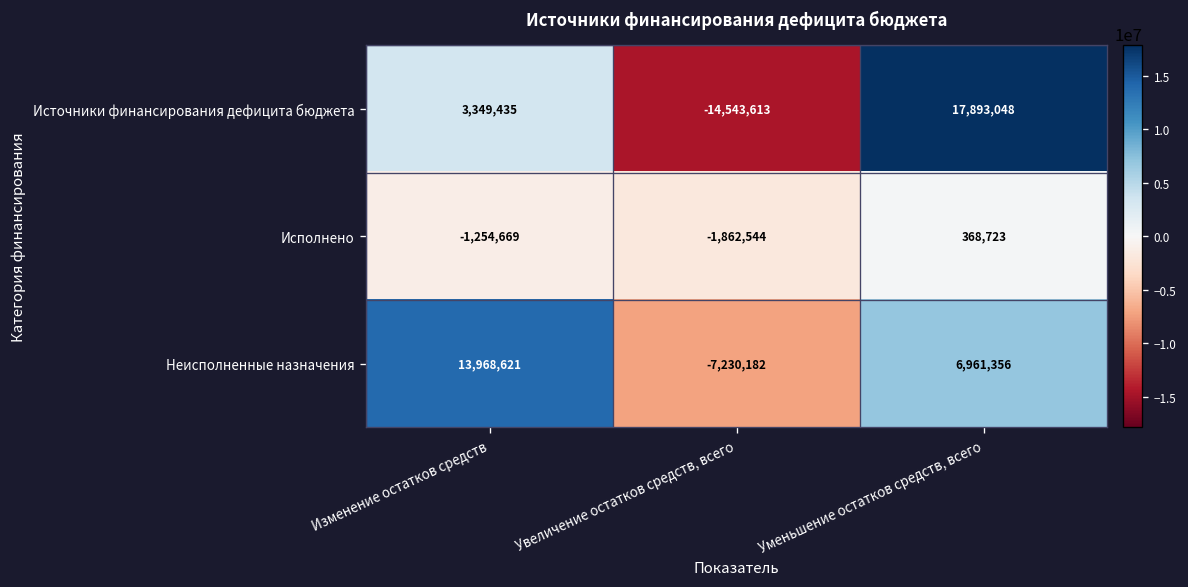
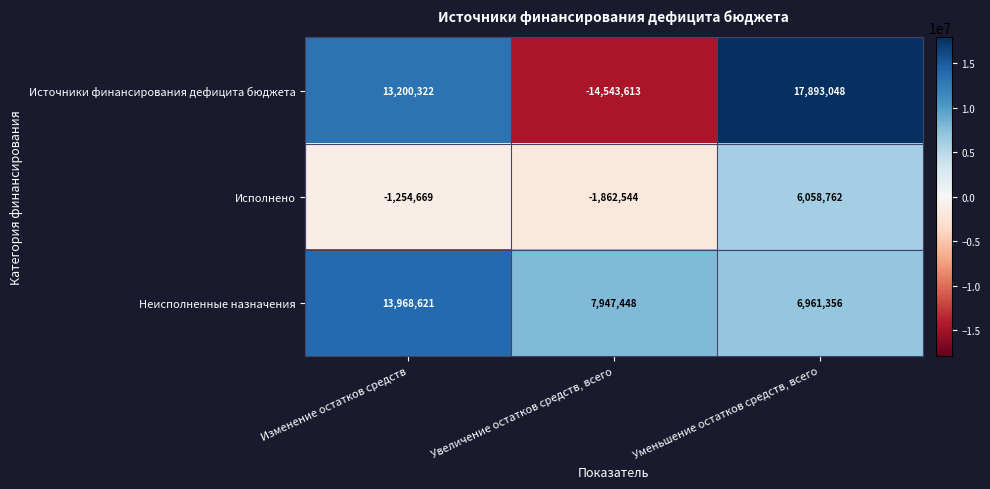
  {
    "Источники финансирования дефицита бюджета": {
-     "Изменение остатков средств": "3,349,435",
+     "Изменение остатков средств": "13,200,322",
      "Увеличение остатков средств, всего": "-14,543,613",
      "Уменьшение остатков средств, всего": "17,893,048"
    },
    "Исполнено": {
      "Изменение остатков средств": "-1,254,669",
      "Увеличение остатков средств, всего": "-1,862,544",
-     "Уменьшение остатков средств, всего": "368,723"
+     "Уменьшение остатков средств, всего": "6,058,762"
    },
    "Неисполненные назначения": {
      "Изменение остатков средств": "13,968,621",
-     "Увеличение остатков средств, всего": "-7,230,182",
+     "Увеличение остатков средств, всего": "7,947,448",
      "Уменьшение остатков средств, всего": "6,961,356"
    }
  }
